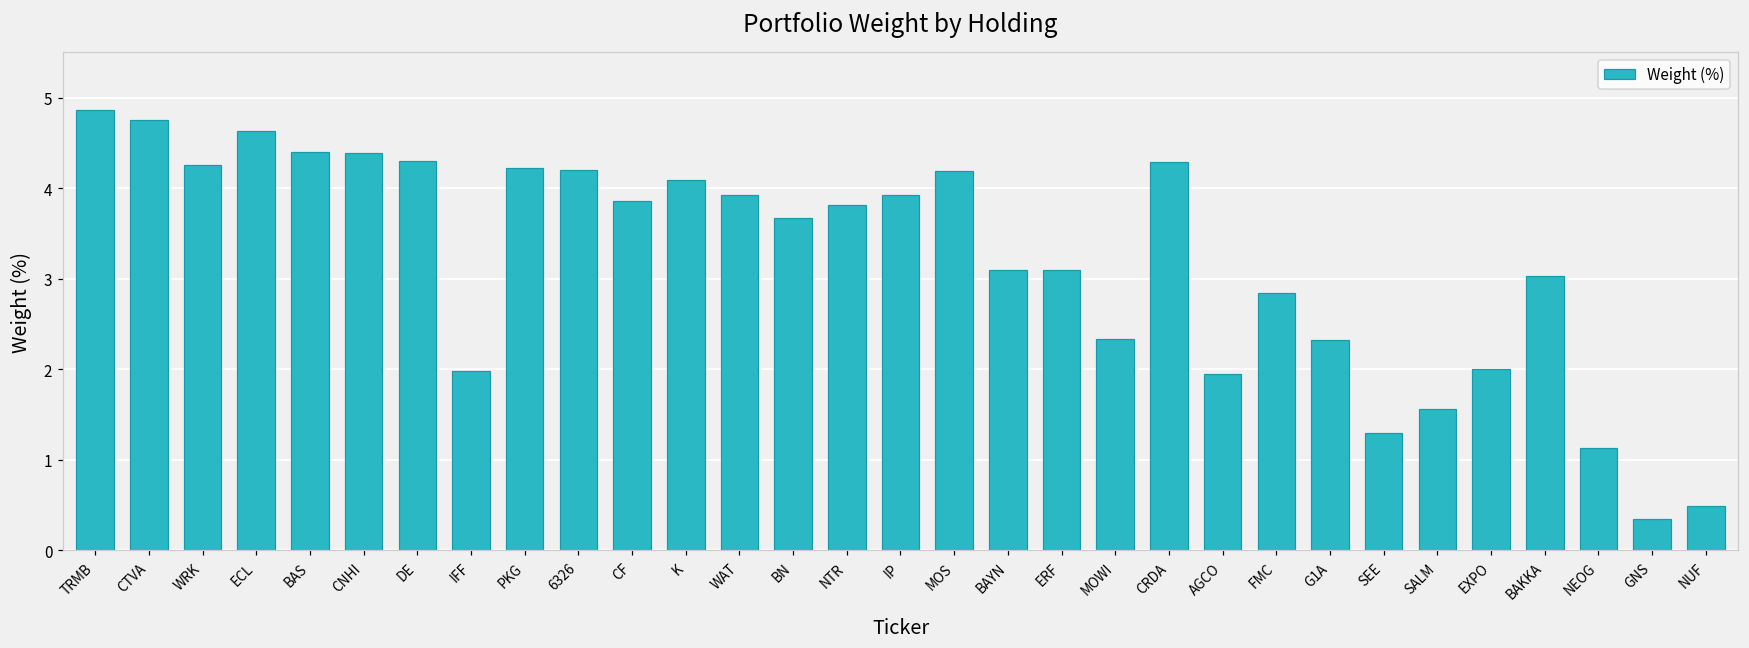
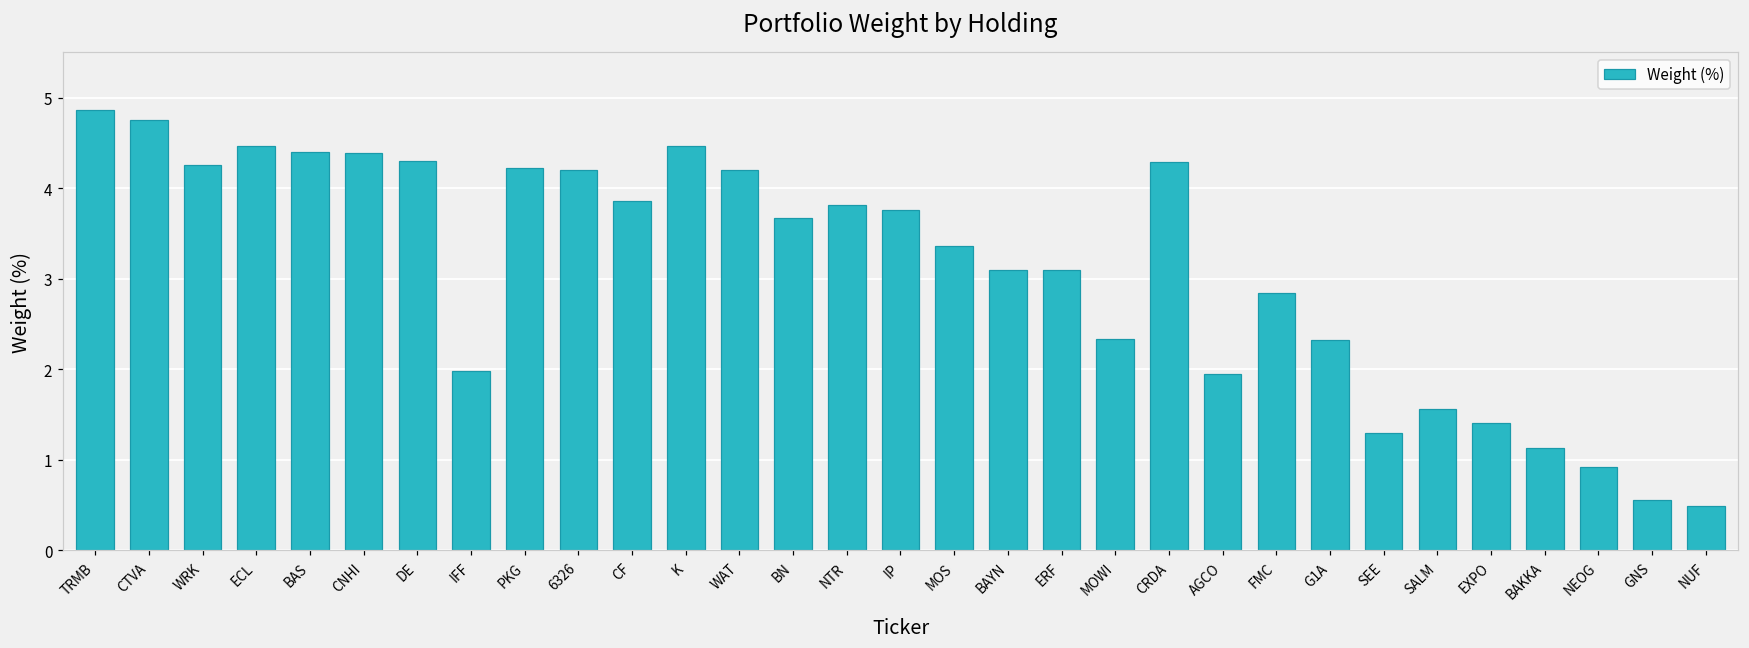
  {
    "TRMB": 4.9,
    "CTVA": 4.8,
    "WRK": 4.3,
-   "ECL": 4.6,
+   "ECL": 4.5,
    "BAS": 4.4,
    "CNHI": 4.4,
    "DE": 4.3,
    "IFF": 2.0,
    "PKG": 4.2,
    "6326": 4.2,
    "CF": 3.9,
-   "K": 4.1,
-   "WAT": 3.9,
+   "K": 4.5,
+   "WAT": 4.2,
    "BN": 3.7,
    "NTR": 3.8,
-   "IP": 3.9,
-   "MOS": 4.2,
+   "IP": 3.8,
+   "MOS": 3.4,
    "BAYN": 3.1,
    "ERF": 3.1,
    "MOWI": 2.3,
    "CRDA": 4.3,
    "AGCO": 2.0,
    "FMC": 2.8,
    "G1A": 2.3,
    "SEE": 1.3,
    "SALM": 1.6,
-   "EXPO": 2.0,
-   "BAKKA": 3.0,
-   "NEOG": 1.1,
-   "GNS": 0.4,
+   "EXPO": 1.4,
+   "BAKKA": 1.1,
+   "NEOG": 0.9,
+   "GNS": 0.6,
    "NUF": 0.5
  }
